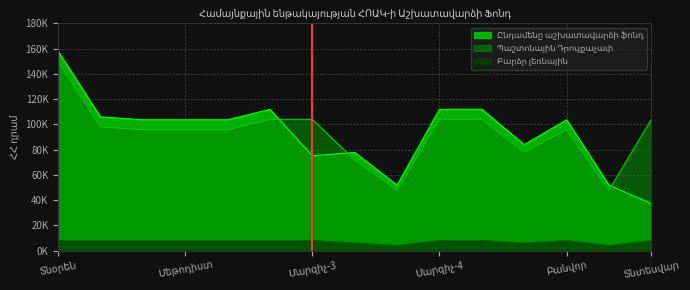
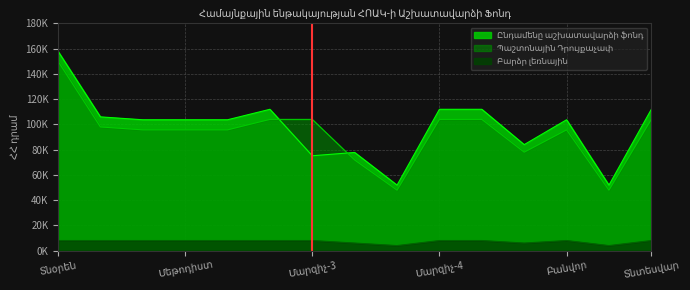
  {
    "Ընդամենը աշխատավարձի ֆոնդ": {
      "Տնօրեն": 158000,
      "Մեթոդիստ": 104000,
      "Մարզիչ-3": 75000,
      "Մարզիչ-4": 112000,
      "Բանվոր": 104000,
-     "Տնտեսվար": 37000
+     "Տնտեսվար": 112000
    }
  }
